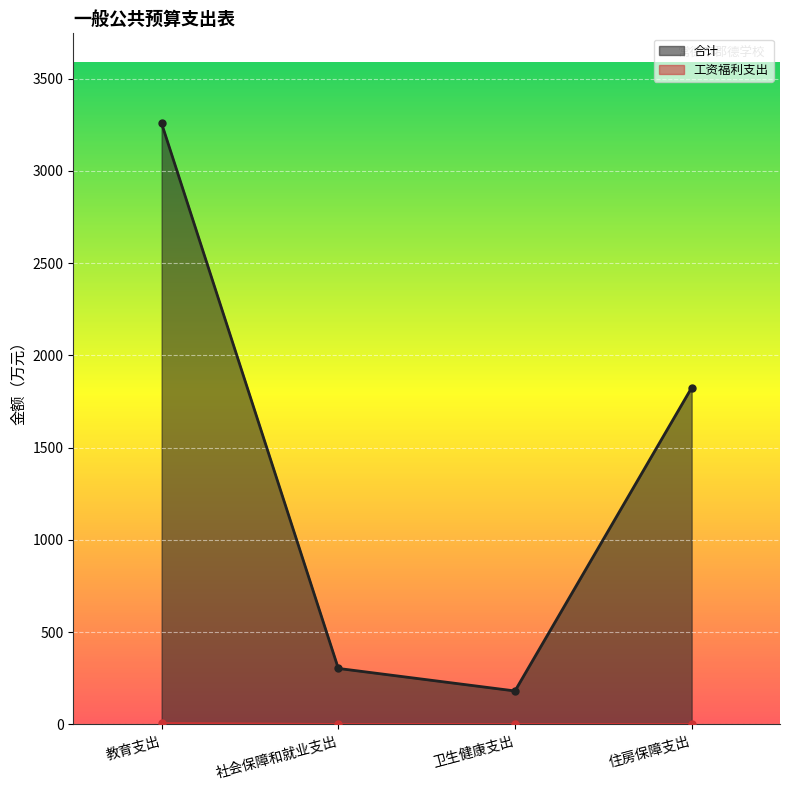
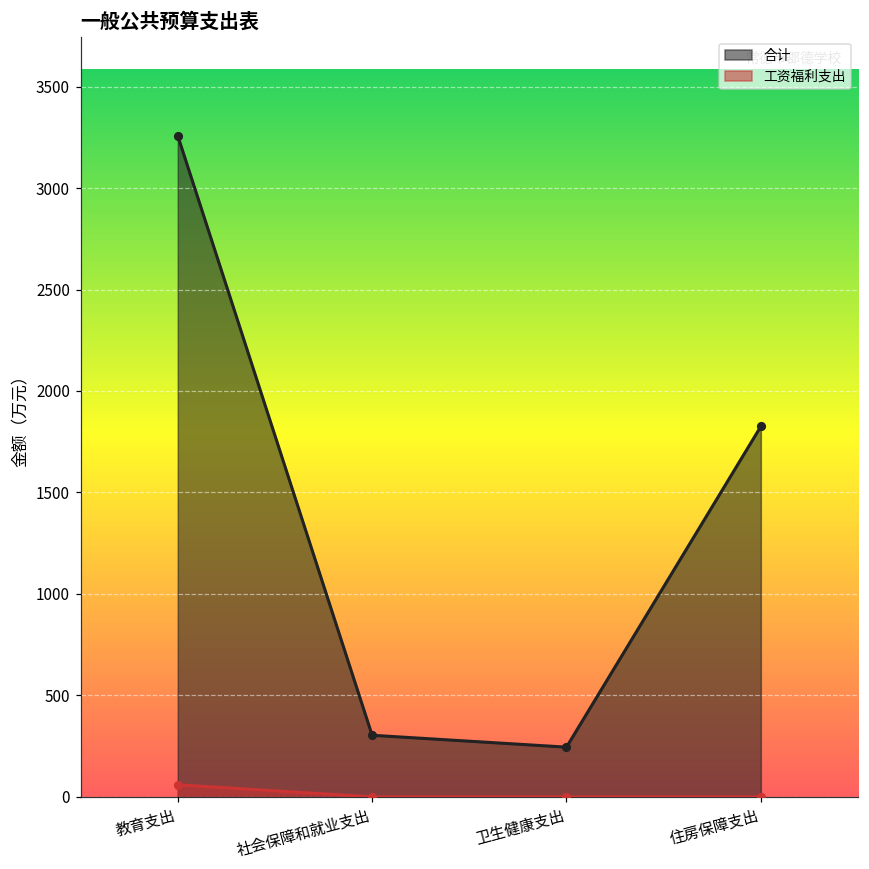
  {
    "合计": {
      "教育支出": 3260,
      "社会保障和就业支出": 300,
-     "卫生健康支出": 180,
+     "卫生健康支出": 250,
      "住房保障支出": 1830
    },
    "工资福利支出": {
-     "教育支出": 10,
+     "教育支出": 60,
      "社会保障和就业支出": 0,
      "卫生健康支出": 0,
      "住房保障支出": 0
    }
  }
